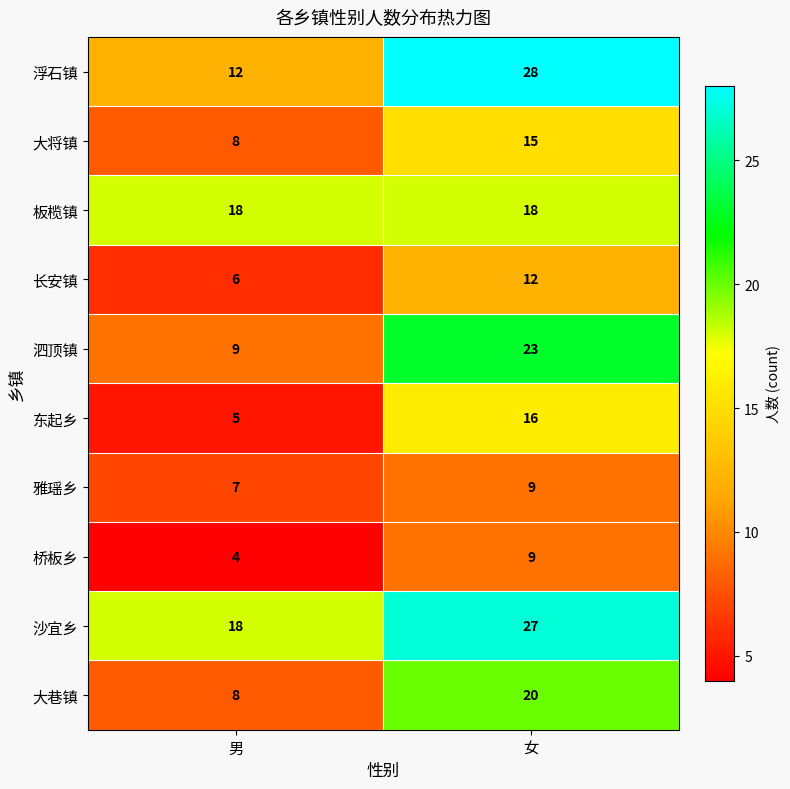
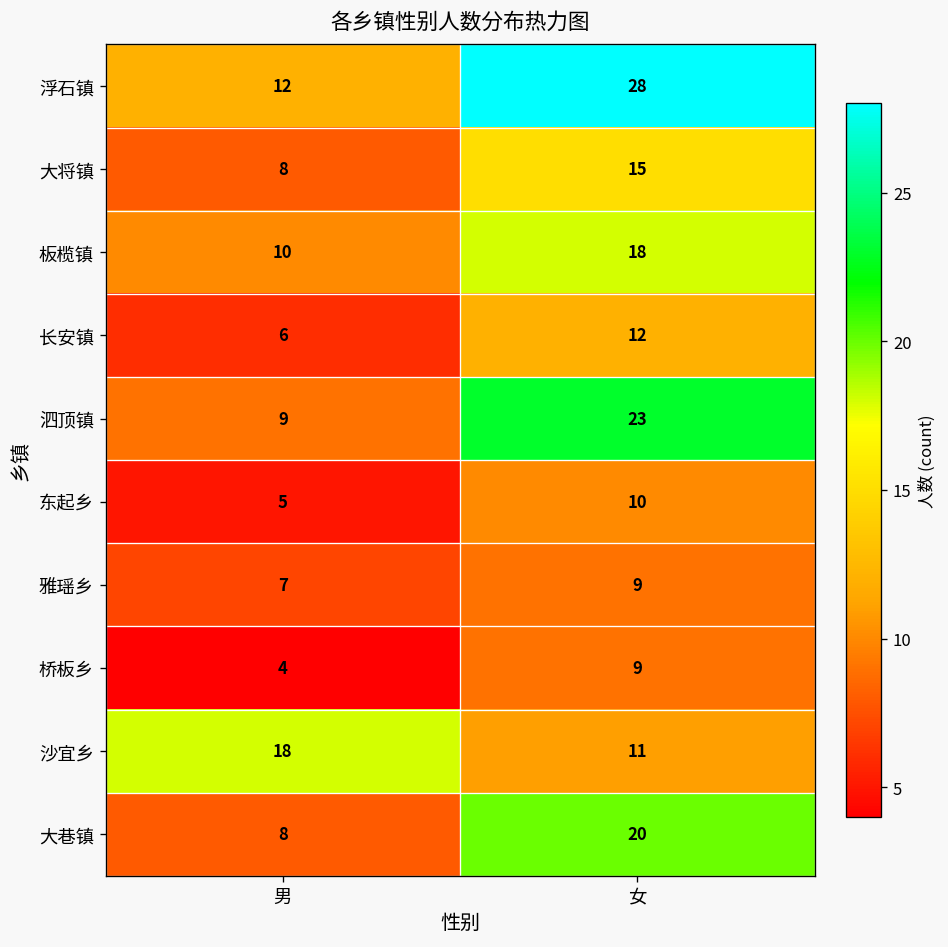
  {
    "浮石镇": {
      "男": 12,
      "女": 28
    },
    "大将镇": {
      "男": 8,
      "女": 15
    },
    "板榄镇": {
-     "男": 18,
+     "男": 10,
      "女": 18
    },
    "长安镇": {
      "男": 6,
      "女": 12
    },
    "泗顶镇": {
      "男": 9,
      "女": 23
    },
    "东起乡": {
      "男": 5,
-     "女": 16
+     "女": 10
    },
    "雅瑶乡": {
      "男": 7,
      "女": 9
    },
    "桥板乡": {
      "男": 4,
      "女": 9
    },
    "沙宜乡": {
      "男": 18,
-     "女": 27
+     "女": 11
    },
    "大巷镇": {
      "男": 8,
      "女": 20
    }
  }
